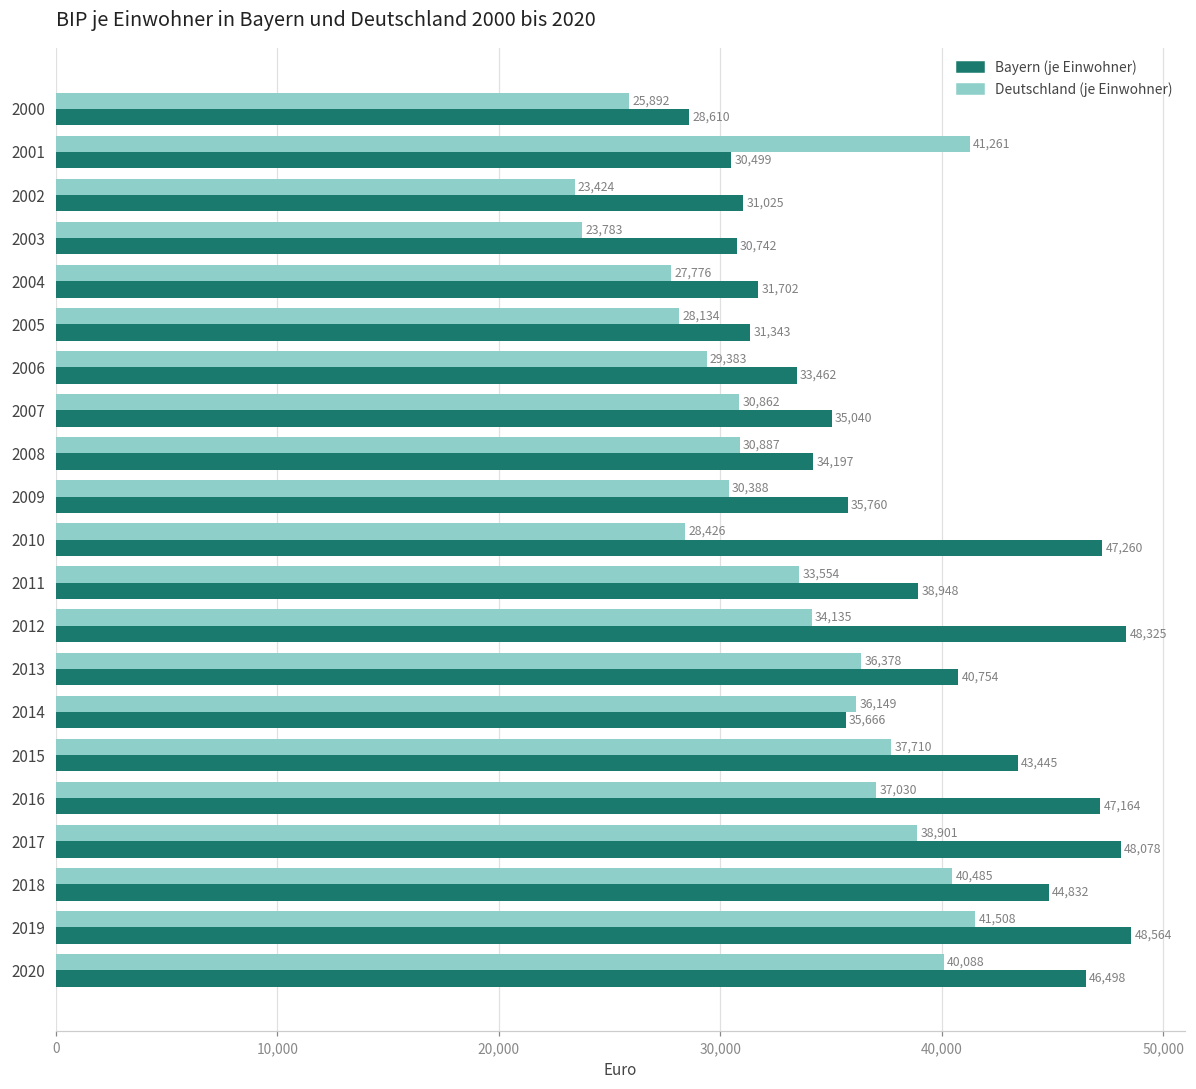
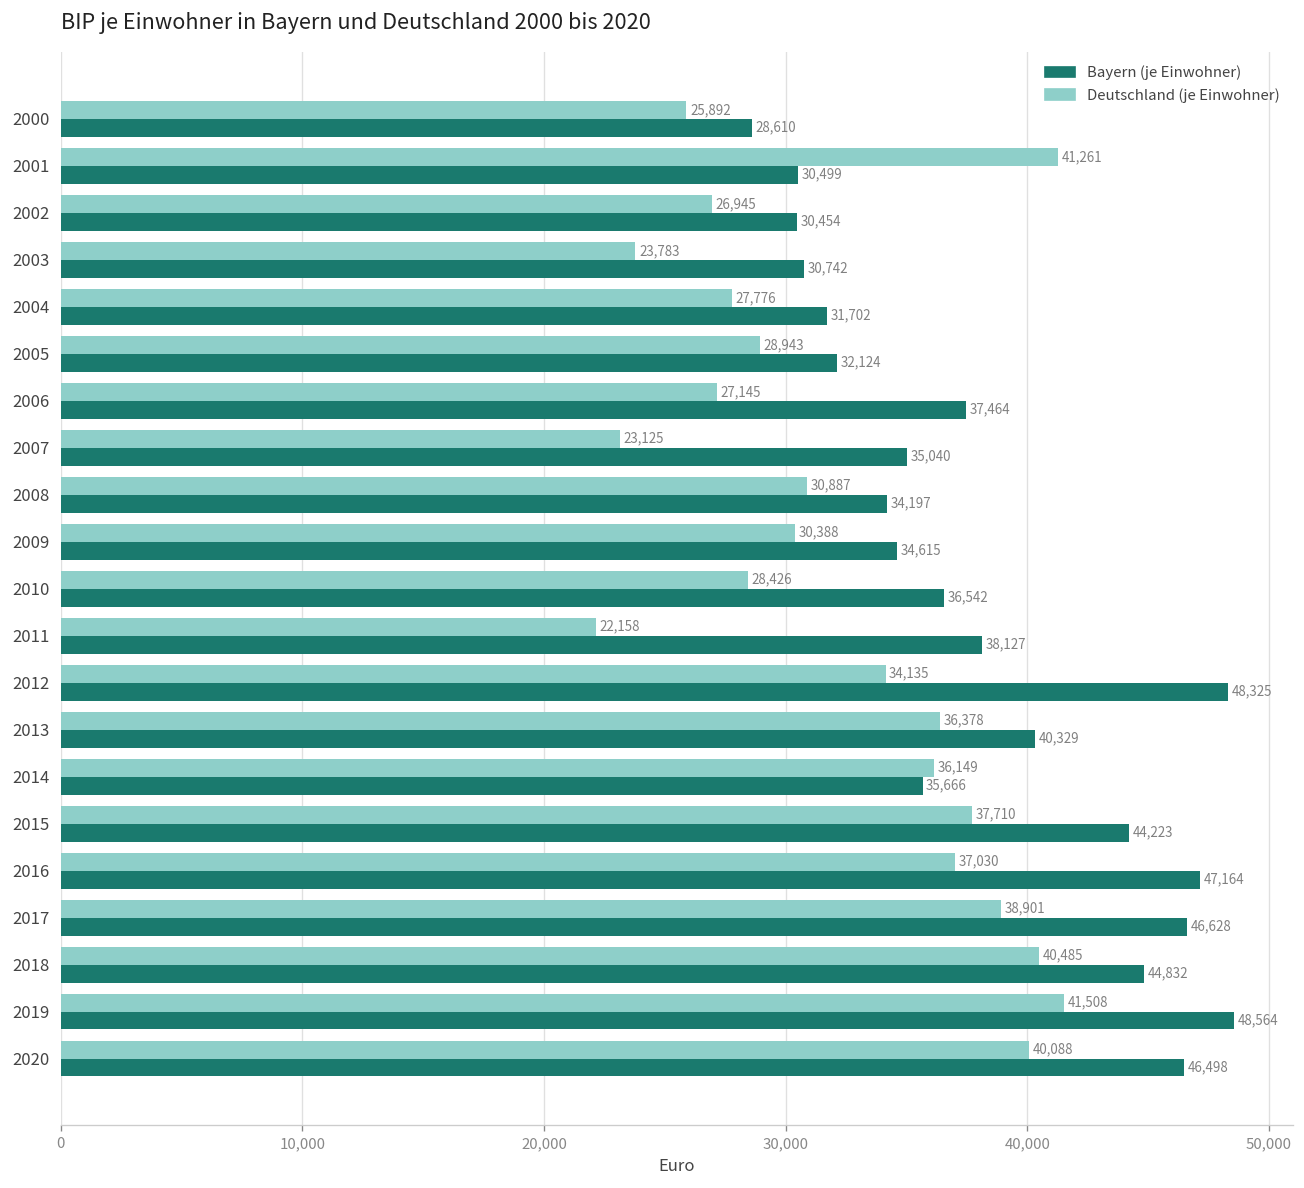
  {
    "Bayern (je Einwohner)": {
      "2000": "28,610",
      "2001": "30,499",
-     "2002": "31,025",
+     "2002": "30,454",
      "2003": "30,742",
      "2004": "31,702",
-     "2005": "31,343",
-     "2006": "33,462",
+     "2005": "32,124",
+     "2006": "37,464",
      "2007": "35,040",
      "2008": "34,197",
-     "2009": "35,760",
-     "2010": "47,260",
-     "2011": "38,948",
+     "2009": "34,615",
+     "2010": "36,542",
+     "2011": "38,127",
      "2012": "48,325",
-     "2013": "40,754",
+     "2013": "40,329",
      "2014": "35,666",
-     "2015": "43,445",
+     "2015": "44,223",
      "2016": "47,164",
-     "2017": "48,078",
+     "2017": "46,628",
      "2018": "44,832",
      "2019": "48,564",
      "2020": "46,498"
    },
    "Deutschland (je Einwohner)": {
      "2000": "25,892",
      "2001": "41,261",
-     "2002": "23,424",
+     "2002": "26,945",
      "2003": "23,783",
      "2004": "27,776",
-     "2005": "28,134",
-     "2006": "29,383",
-     "2007": "30,862",
+     "2005": "28,943",
+     "2006": "27,145",
+     "2007": "23,125",
      "2008": "30,887",
      "2009": "30,388",
      "2010": "28,426",
-     "2011": "33,554",
+     "2011": "22,158",
      "2012": "34,135",
      "2013": "36,378",
      "2014": "36,149",
      "2015": "37,710",
      "2016": "37,030",
      "2017": "38,901",
      "2018": "40,485",
      "2019": "41,508",
      "2020": "40,088"
    }
  }
